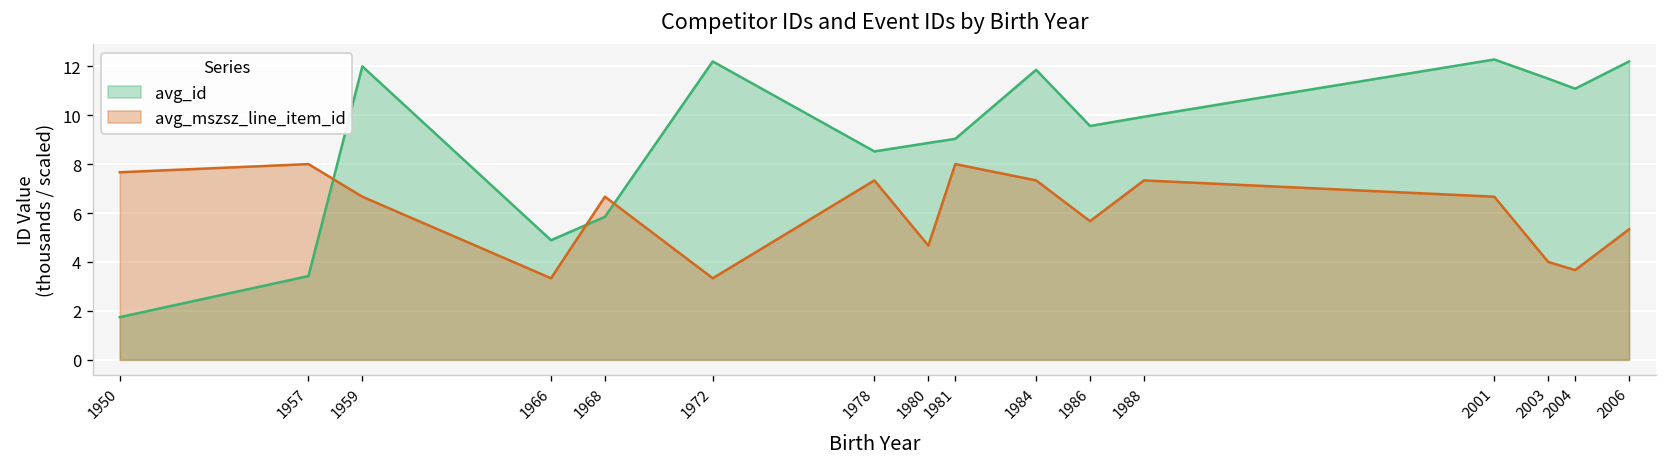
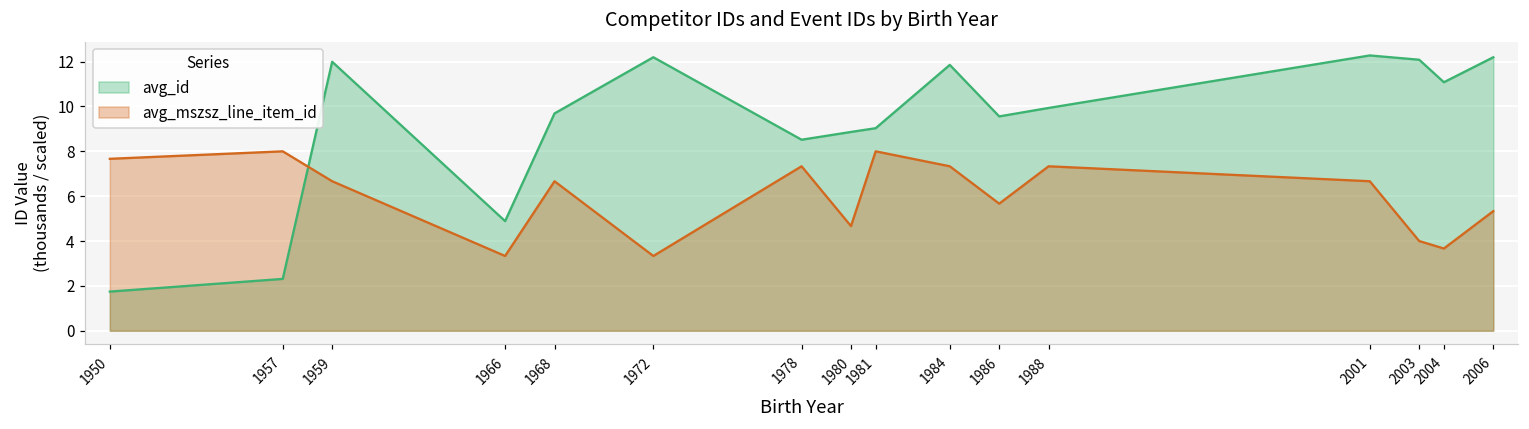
  {
    "avg_id": {
      "1950": 1.7,
-     "1957": 3.4,
+     "1957": 2.3,
      "1959": 12.0,
      "1966": 4.9,
-     "1968": 5.8,
+     "1968": 9.7,
      "1972": 12.2,
      "1978": 8.5,
      "1980": 8.9,
      "1981": 9.0,
      "1984": 11.9,
      "1986": 9.6,
      "1988": 9.9,
      "2001": 12.3,
-     "2003": 11.5,
+     "2003": 12.1,
      "2004": 11.1,
      "2006": 12.2
    },
    "avg_mszsz_line_item_id": {
      "1950": 7.7,
      "1957": 8.0,
      "1959": 6.7,
      "1966": 3.3,
      "1968": 6.7,
      "1972": 3.3,
      "1978": 7.3,
      "1980": 4.7,
      "1981": 8.0,
      "1984": 7.3,
      "1986": 5.7,
      "1988": 7.3,
      "2001": 6.7,
      "2003": 4.0,
      "2004": 3.7,
      "2006": 5.3
    }
  }
